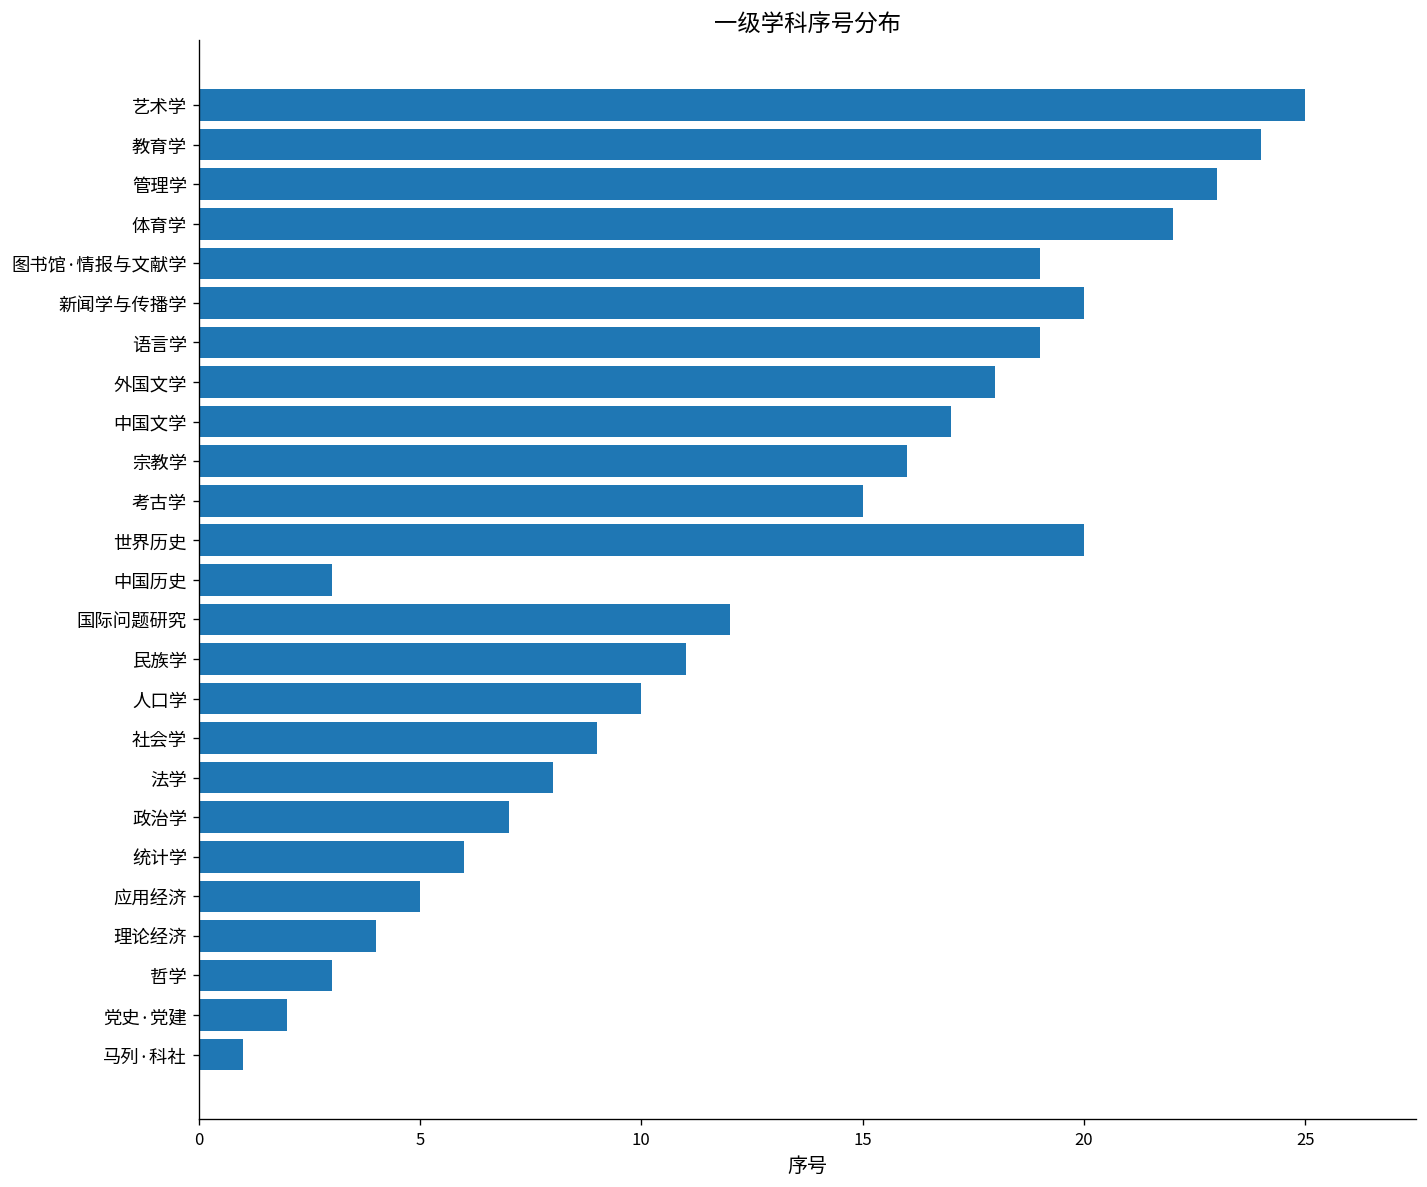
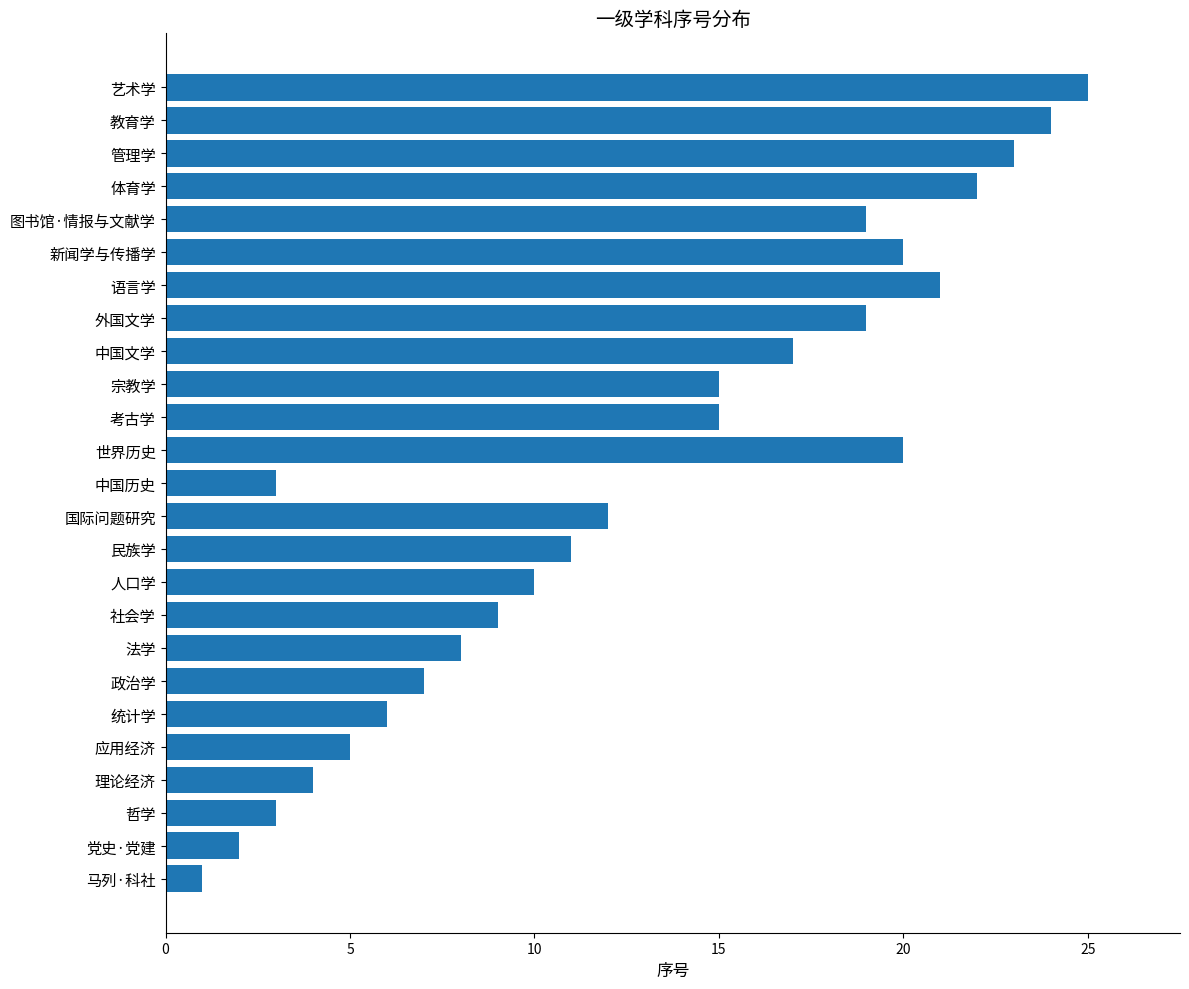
  {
    "艺术学": 25,
    "教育学": 24,
    "管理学": 23,
    "体育学": 22,
    "图书馆·情报与文献学": 19,
    "新闻学与传播学": 20,
-   "语言学": 19,
-   "外国文学": 18,
+   "语言学": 21,
+   "外国文学": 19,
    "中国文学": 17,
-   "宗教学": 16,
+   "宗教学": 15,
    "考古学": 15,
    "世界历史": 20,
    "中国历史": 3,
    "国际问题研究": 12,
    "民族学": 11,
    "人口学": 10,
    "社会学": 9,
    "法学": 8,
    "政治学": 7,
    "统计学": 6,
    "应用经济": 5,
    "理论经济": 4,
    "哲学": 3,
    "党史·党建": 2,
    "马列·科社": 1
  }
